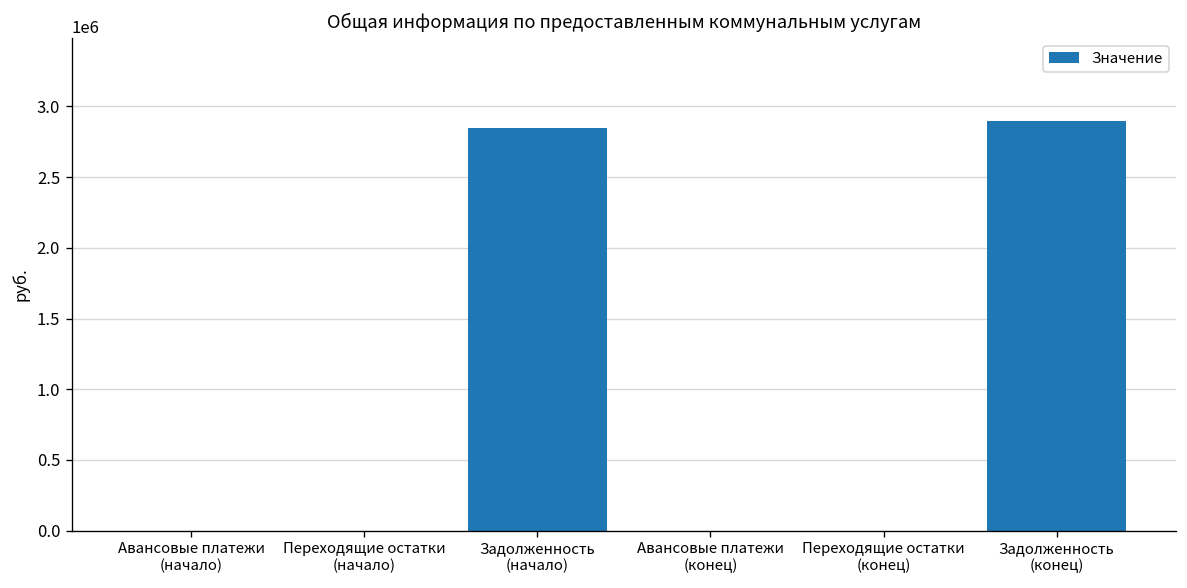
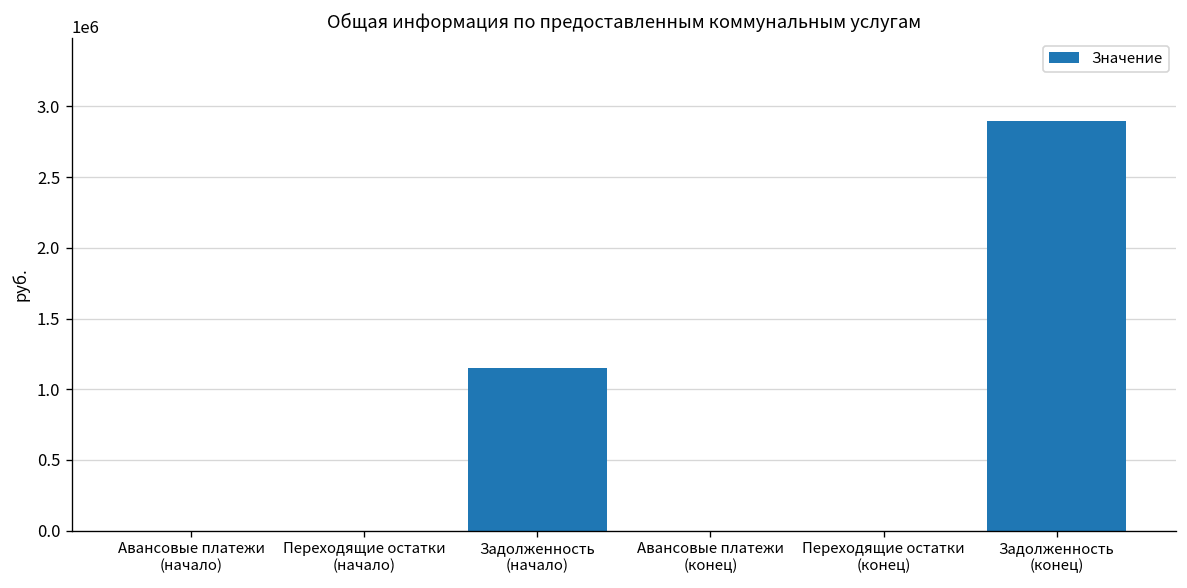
  {
    "Авансовые платежи (начало)": 0,
    "Переходящие остатки (начало)": 0,
-   "Задолженность (начало)": 2850000,
+   "Задолженность (начало)": 1150000,
    "Авансовые платежи (конец)": 0,
    "Переходящие остатки (конец)": 0,
    "Задолженность (конец)": 2900000
  }
